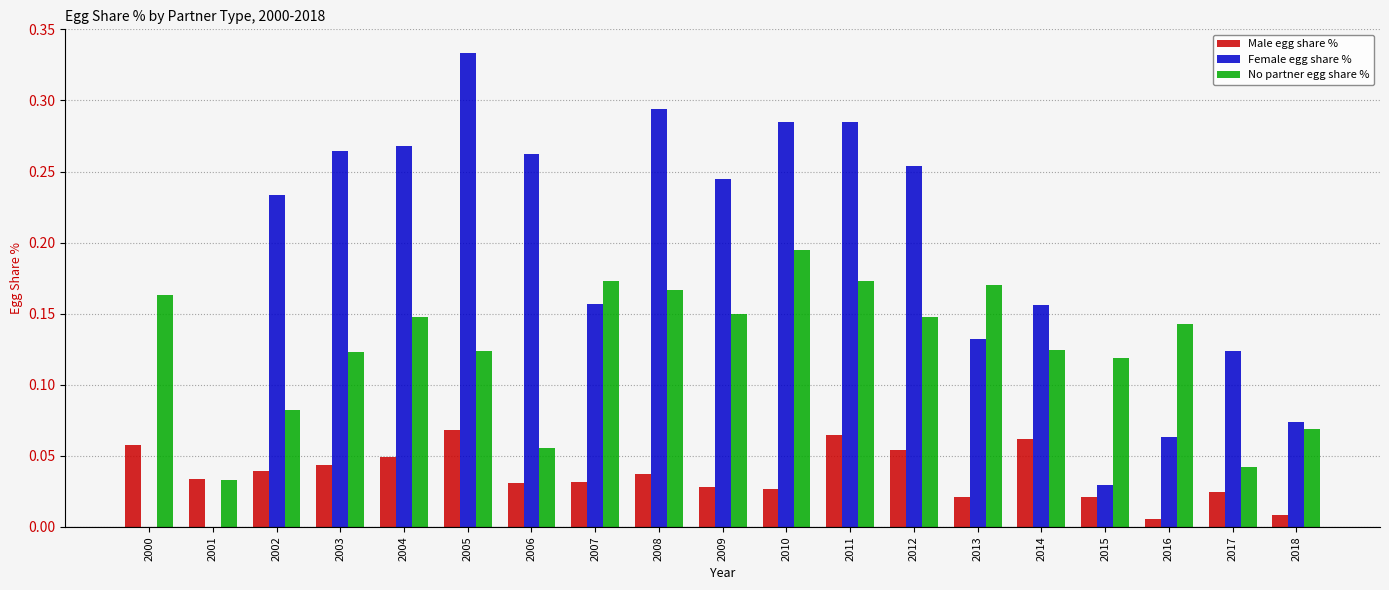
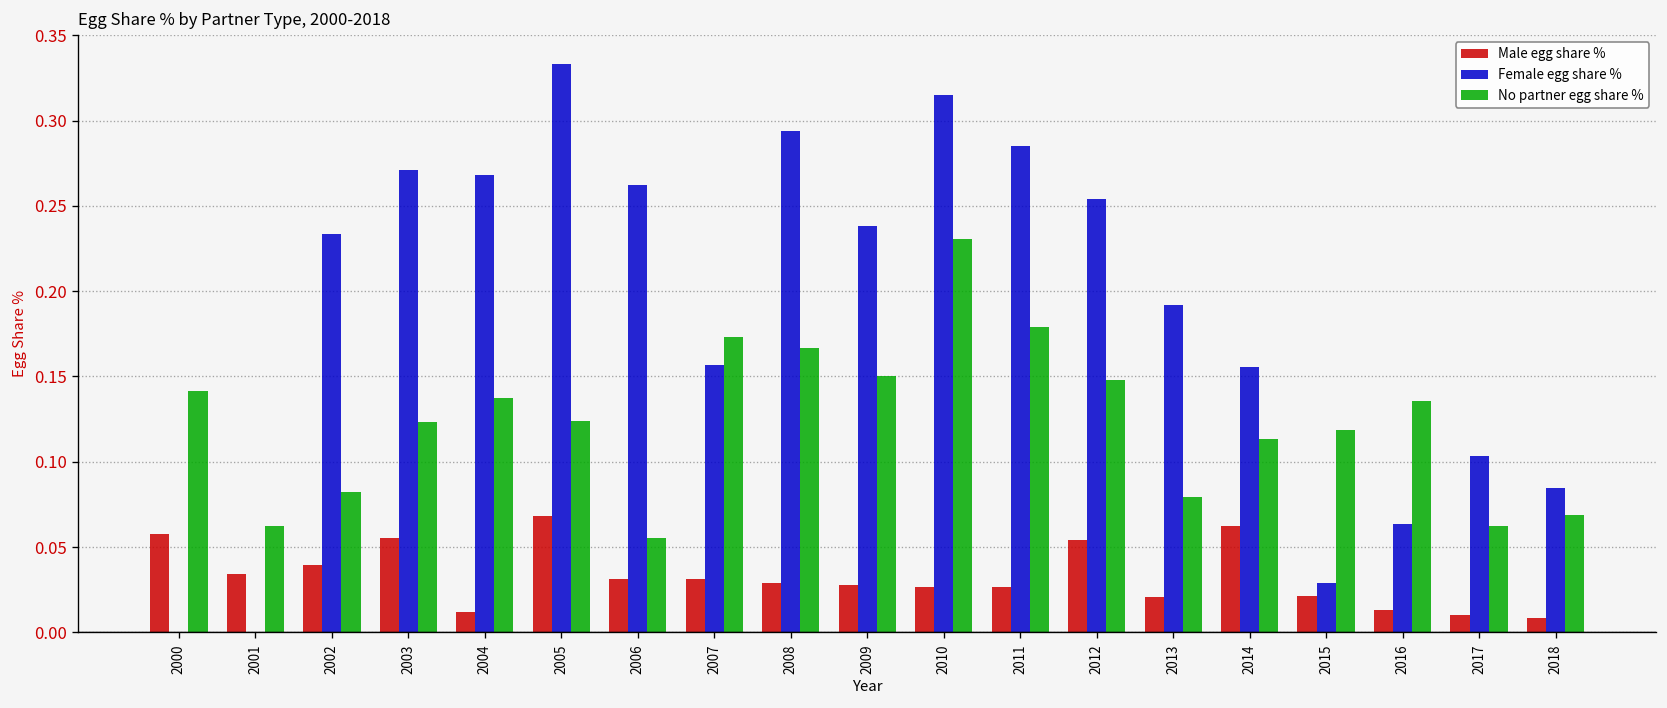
  {
    "Male egg share %": {
      "2000": 0.058,
      "2001": 0.034,
      "2002": 0.039,
-     "2003": 0.043,
-     "2004": 0.049,
+     "2003": 0.055,
+     "2004": 0.012,
      "2005": 0.068,
      "2006": 0.031,
      "2007": 0.031,
-     "2008": 0.037,
+     "2008": 0.029,
      "2009": 0.028,
      "2010": 0.027,
-     "2011": 0.065,
+     "2011": 0.026,
      "2012": 0.054,
      "2013": 0.021,
      "2014": 0.062,
      "2015": 0.021,
-     "2016": 0.006,
-     "2017": 0.025,
+     "2016": 0.013,
+     "2017": 0.010,
      "2018": 0.008
    },
    "Female egg share %": {
      "2000": 0.000,
      "2001": 0.000,
      "2002": 0.233,
-     "2003": 0.265,
+     "2003": 0.271,
      "2004": 0.268,
      "2005": 0.333,
      "2006": 0.262,
      "2007": 0.157,
      "2008": 0.294,
-     "2009": 0.245,
-     "2010": 0.285,
+     "2009": 0.238,
+     "2010": 0.315,
      "2011": 0.285,
      "2012": 0.254,
-     "2013": 0.132,
+     "2013": 0.192,
      "2014": 0.156,
      "2015": 0.029,
      "2016": 0.063,
-     "2017": 0.124,
-     "2018": 0.074
+     "2017": 0.103,
+     "2018": 0.085
    },
    "No partner egg share %": {
-     "2000": 0.163,
-     "2001": 0.033,
+     "2000": 0.142,
+     "2001": 0.062,
      "2002": 0.082,
      "2003": 0.123,
-     "2004": 0.148,
+     "2004": 0.138,
      "2005": 0.124,
      "2006": 0.055,
      "2007": 0.173,
      "2008": 0.167,
      "2009": 0.150,
-     "2010": 0.195,
-     "2011": 0.173,
+     "2010": 0.230,
+     "2011": 0.179,
      "2012": 0.148,
-     "2013": 0.170,
-     "2014": 0.124,
+     "2013": 0.079,
+     "2014": 0.113,
      "2015": 0.119,
-     "2016": 0.142,
-     "2017": 0.042,
+     "2016": 0.136,
+     "2017": 0.063,
      "2018": 0.069
    }
  }
